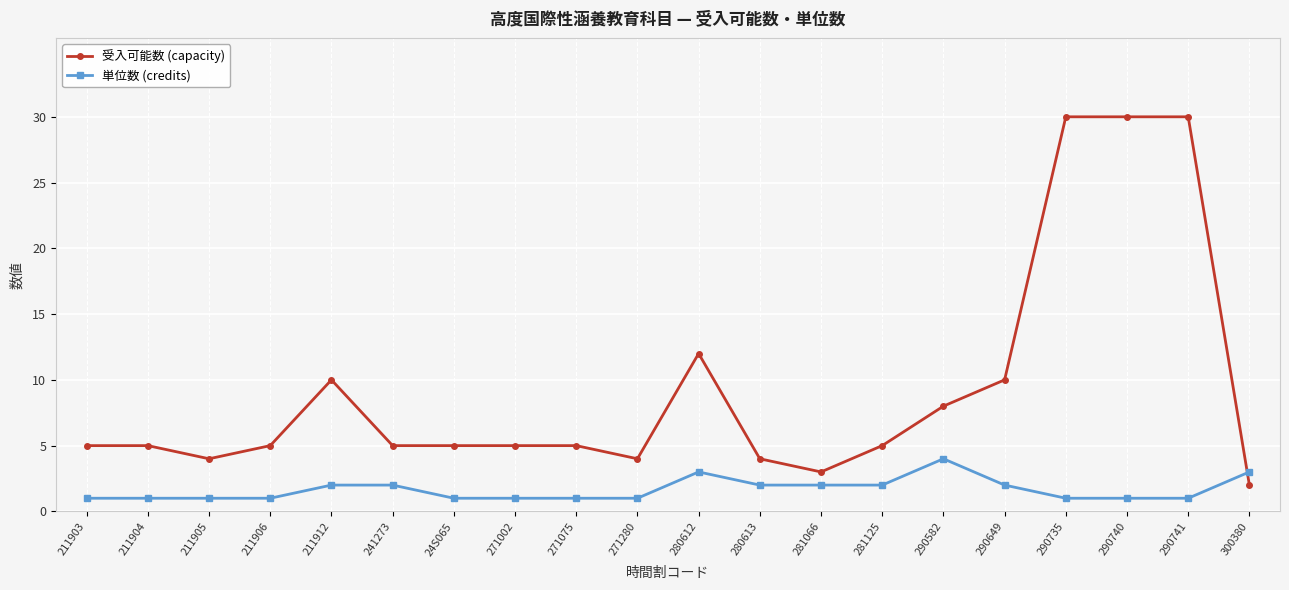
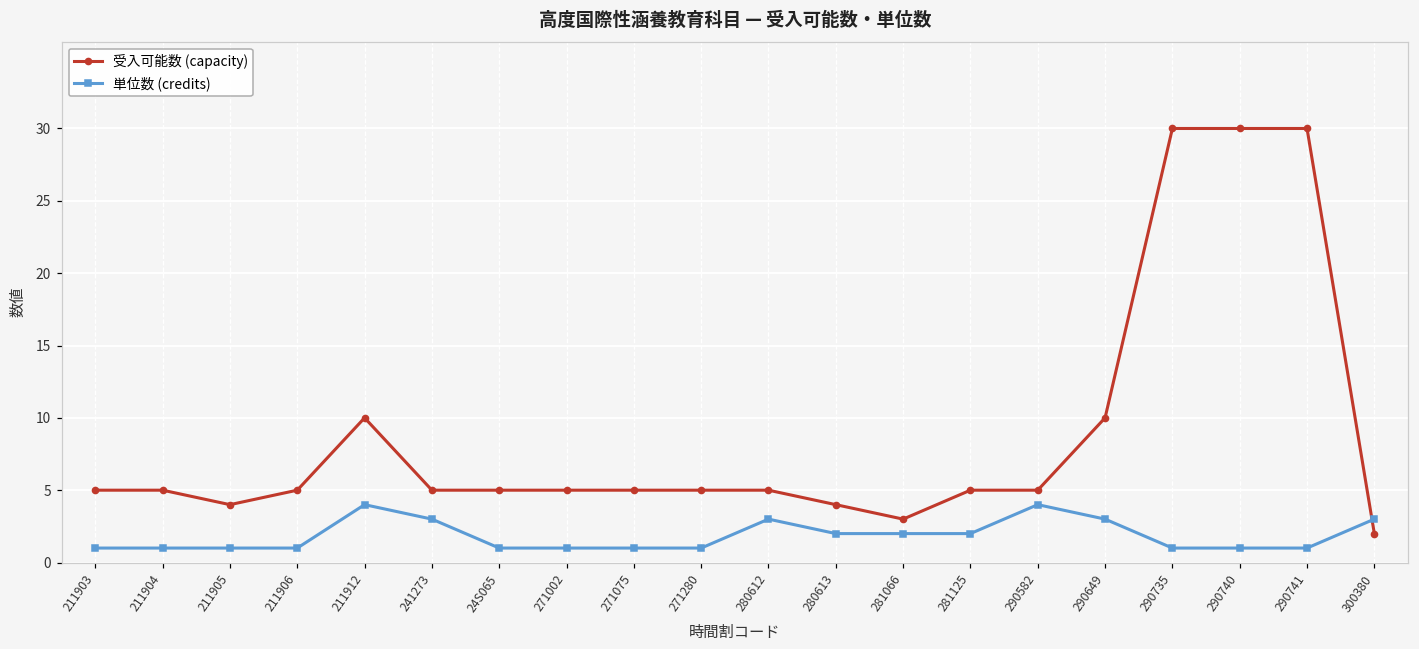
  {
    "受入可能数 (capacity)": {
      "211903": 5,
      "211904": 5,
      "211905": 4,
      "211906": 5,
      "211912": 10,
      "241273": 5,
      "24S065": 5,
      "271002": 5,
      "271075": 5,
-     "271280": 4,
-     "280612": 12,
+     "271280": 5,
+     "280612": 5,
      "280613": 4,
      "281066": 3,
      "281125": 5,
-     "290582": 8,
+     "290582": 5,
      "290649": 10,
      "290735": 30,
      "290740": 30,
      "290741": 30,
      "300380": 2
    },
    "単位数 (credits)": {
      "211903": 1,
      "211904": 1,
      "211905": 1,
      "211906": 1,
-     "211912": 2,
-     "241273": 2,
+     "211912": 4,
+     "241273": 3,
      "24S065": 1,
      "271002": 1,
      "271075": 1,
      "271280": 1,
      "280612": 3,
      "280613": 2,
      "281066": 2,
      "281125": 2,
      "290582": 4,
-     "290649": 2,
+     "290649": 3,
      "290735": 1,
      "290740": 1,
      "290741": 1,
      "300380": 3
    }
  }
